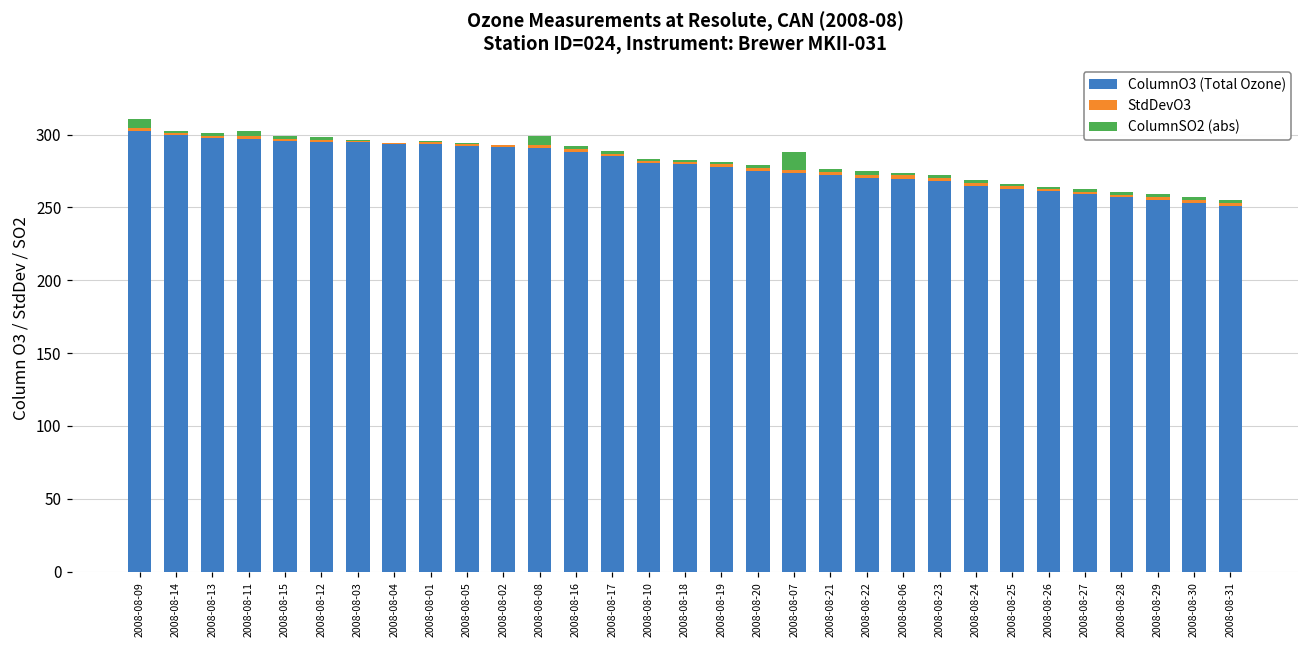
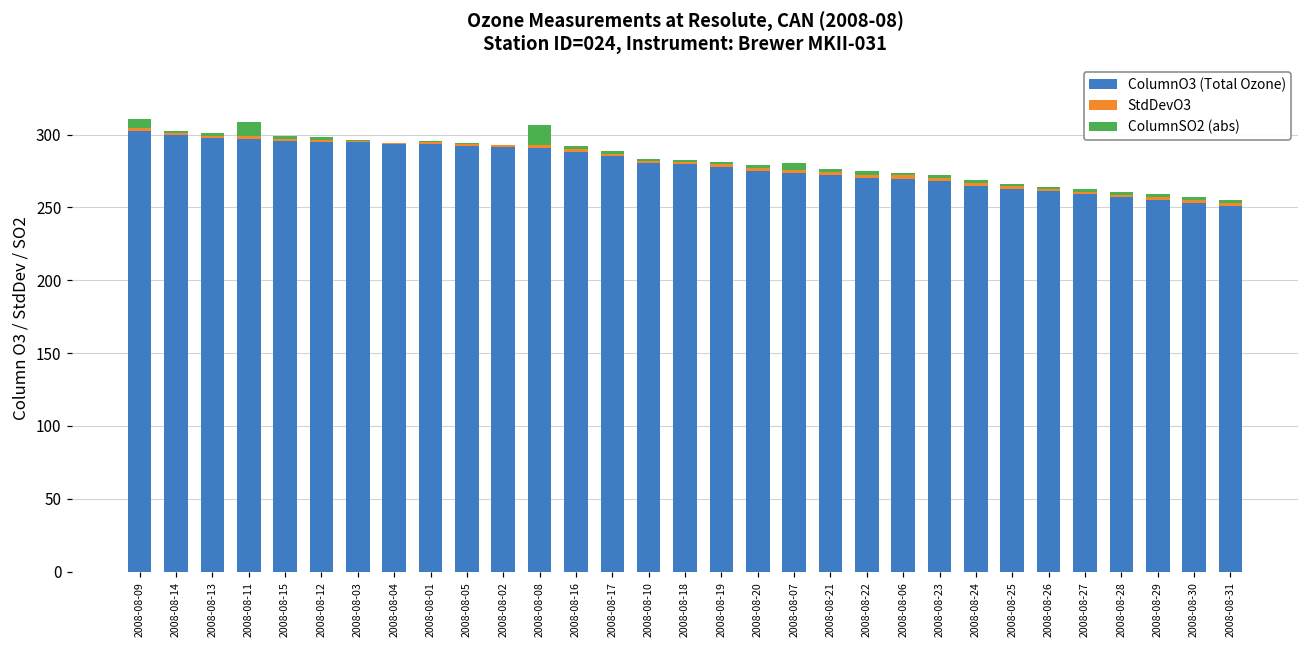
  {
    "ColumnO3 (Total Ozone)": {
      "2008-08-09": 303,
      "2008-08-14": 300,
      "2008-08-13": 298,
      "2008-08-11": 297,
      "2008-08-15": 296,
      "2008-08-12": 295,
      "2008-08-03": 295,
      "2008-08-04": 293,
      "2008-08-01": 293,
      "2008-08-05": 292,
      "2008-08-02": 292,
      "2008-08-08": 291,
      "2008-08-16": 288,
      "2008-08-17": 285,
      "2008-08-10": 281,
      "2008-08-18": 280,
      "2008-08-19": 278,
      "2008-08-20": 275,
      "2008-08-07": 274,
      "2008-08-21": 272,
      "2008-08-22": 270,
      "2008-08-06": 270,
      "2008-08-23": 268,
      "2008-08-24": 265,
      "2008-08-25": 263,
      "2008-08-26": 261,
      "2008-08-27": 259,
      "2008-08-28": 257,
      "2008-08-29": 255,
      "2008-08-30": 253,
      "2008-08-31": 251
    },
    "StdDevO3": {
      "2008-08-09": 2,
      "2008-08-11": 2,
      "2008-08-08": 2,
      "2008-08-16": 2,
      "2008-08-20": 2,
      "2008-08-07": 2,
      "2008-08-21": 2,
      "2008-08-22": 2,
      "2008-08-06": 3,
      "2008-08-23": 2,
      "2008-08-29": 2,
      "2008-08-30": 2,
      "2008-08-31": 2
    },
    "ColumnSO2 (abs)": {
      "2008-08-09": 6,
-     "2008-08-11": 4,
+     "2008-08-11": 10,
      "2008-08-12": 2,
-     "2008-08-08": 6,
+     "2008-08-08": 13,
      "2008-08-16": 2,
      "2008-08-17": 2,
      "2008-08-20": 2,
-     "2008-08-07": 12,
+     "2008-08-07": 5,
      "2008-08-21": 2,
      "2008-08-22": 3,
      "2008-08-23": 2,
      "2008-08-24": 2,
      "2008-08-28": 2,
      "2008-08-29": 2,
      "2008-08-30": 2,
      "2008-08-31": 2
    }
  }
